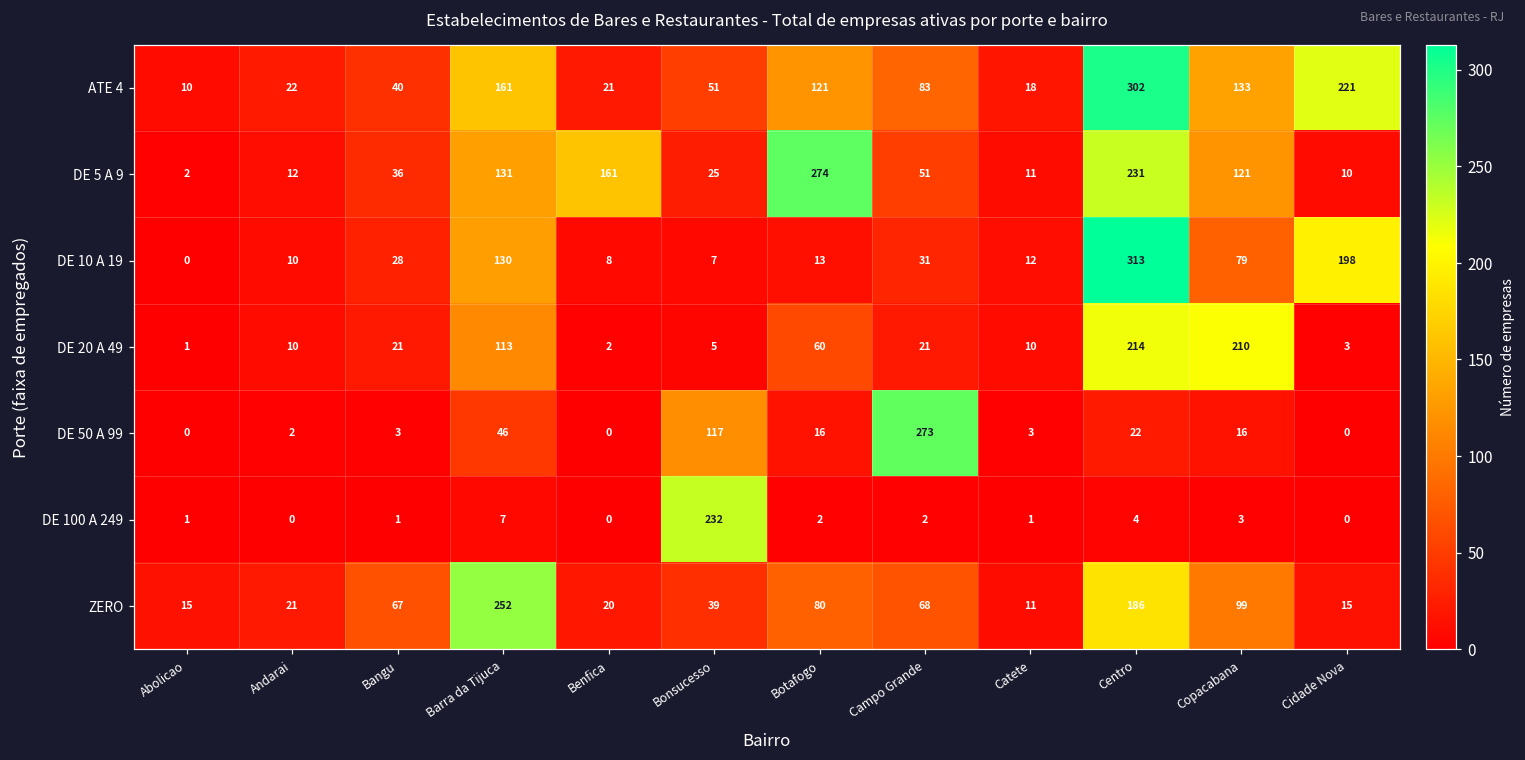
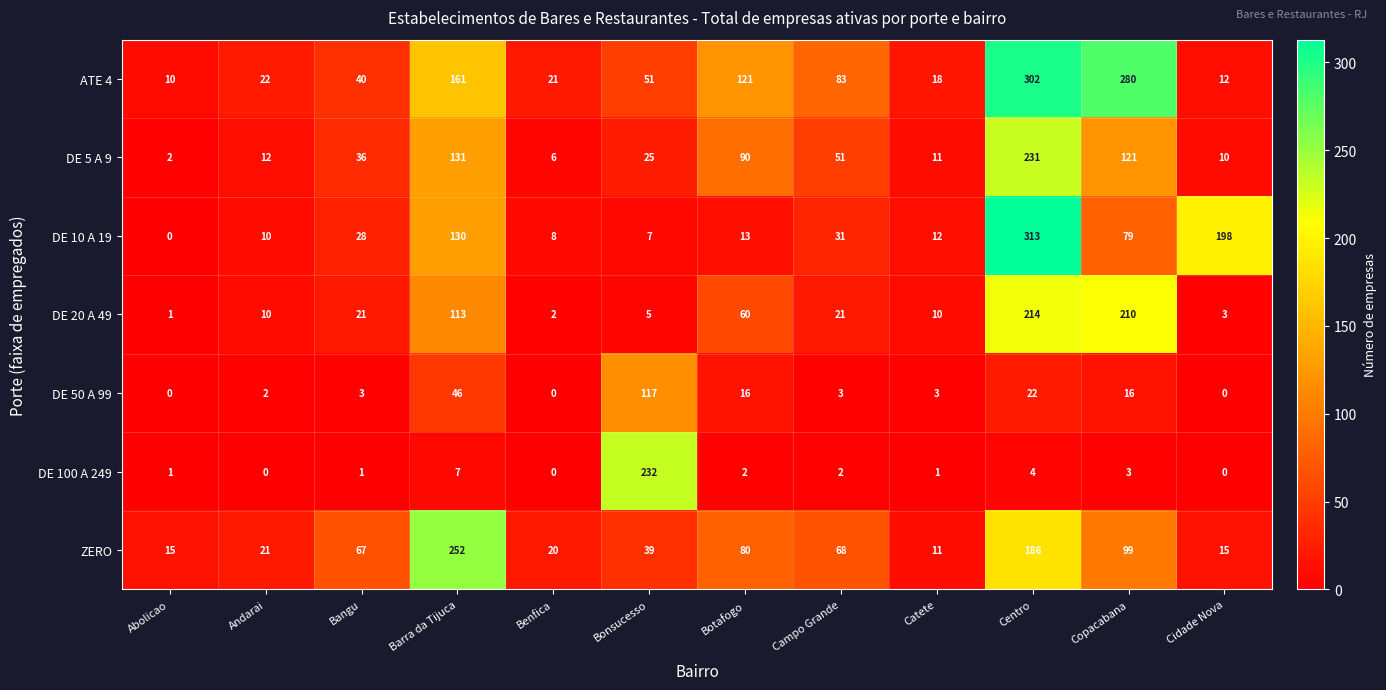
  {
    "ATE 4": {
      "Abolicao": 10,
      "Andarai": 22,
      "Bangu": 40,
      "Barra da Tijuca": 161,
      "Benfica": 21,
      "Bonsucesso": 51,
      "Botafogo": 121,
      "Campo Grande": 83,
      "Catete": 18,
      "Centro": 302,
-     "Copacabana": 133,
-     "Cidade Nova": 221
+     "Copacabana": 280,
+     "Cidade Nova": 12
    },
    "DE 5 A 9": {
      "Abolicao": 2,
      "Andarai": 12,
      "Bangu": 36,
      "Barra da Tijuca": 131,
-     "Benfica": 161,
+     "Benfica": 6,
      "Bonsucesso": 25,
-     "Botafogo": 274,
+     "Botafogo": 90,
      "Campo Grande": 51,
      "Catete": 11,
      "Centro": 231,
      "Copacabana": 121,
      "Cidade Nova": 10
    },
    "DE 10 A 19": {
      "Abolicao": 0,
      "Andarai": 10,
      "Bangu": 28,
      "Barra da Tijuca": 130,
      "Benfica": 8,
      "Bonsucesso": 7,
      "Botafogo": 13,
      "Campo Grande": 31,
      "Catete": 12,
      "Centro": 313,
      "Copacabana": 79,
      "Cidade Nova": 198
    },
    "DE 20 A 49": {
      "Abolicao": 1,
      "Andarai": 10,
      "Bangu": 21,
      "Barra da Tijuca": 113,
      "Benfica": 2,
      "Bonsucesso": 5,
      "Botafogo": 60,
      "Campo Grande": 21,
      "Catete": 10,
      "Centro": 214,
      "Copacabana": 210,
      "Cidade Nova": 3
    },
    "DE 50 A 99": {
      "Abolicao": 0,
      "Andarai": 2,
      "Bangu": 3,
      "Barra da Tijuca": 46,
      "Benfica": 0,
      "Bonsucesso": 117,
      "Botafogo": 16,
-     "Campo Grande": 273,
+     "Campo Grande": 3,
      "Catete": 3,
      "Centro": 22,
      "Copacabana": 16,
      "Cidade Nova": 0
    },
    "DE 100 A 249": {
      "Abolicao": 1,
      "Andarai": 0,
      "Bangu": 1,
      "Barra da Tijuca": 7,
      "Benfica": 0,
      "Bonsucesso": 232,
      "Botafogo": 2,
      "Campo Grande": 2,
      "Catete": 1,
      "Centro": 4,
      "Copacabana": 3,
      "Cidade Nova": 0
    },
    "ZERO": {
      "Abolicao": 15,
      "Andarai": 21,
      "Bangu": 67,
      "Barra da Tijuca": 252,
      "Benfica": 20,
      "Bonsucesso": 39,
      "Botafogo": 80,
      "Campo Grande": 68,
      "Catete": 11,
      "Centro": 186,
      "Copacabana": 99,
      "Cidade Nova": 15
    }
  }
